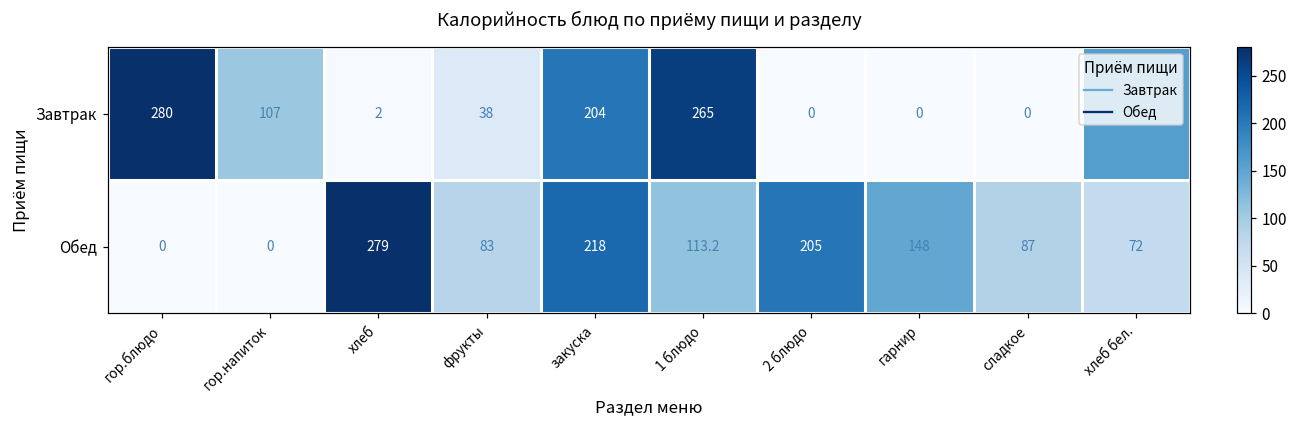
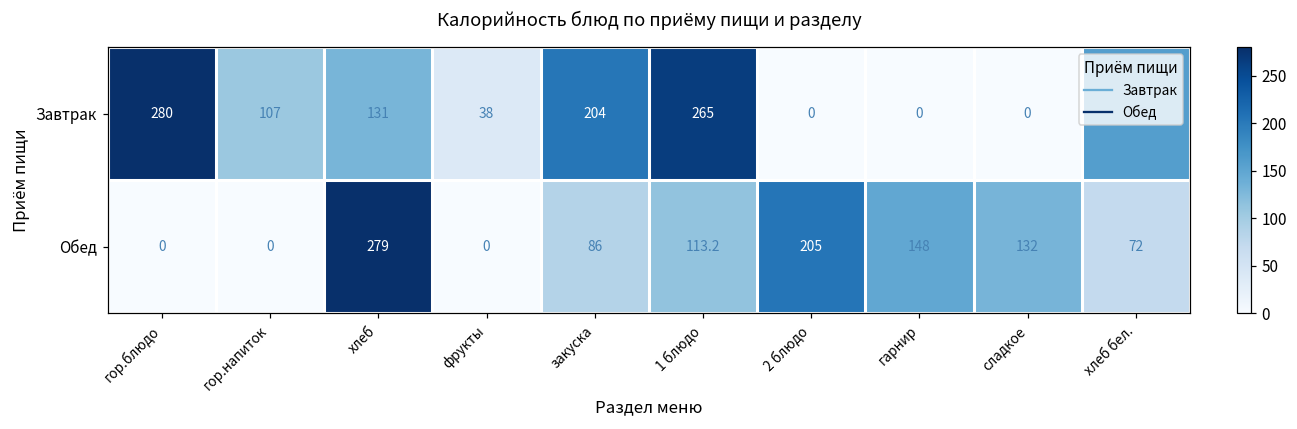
  {
    "Завтрак": {
      "гор.блюдо": 280,
      "гор.напиток": 107,
-     "хлеб": 2,
+     "хлеб": 131,
      "фрукты": 38,
      "закуска": 204,
      "1 блюдо": 265,
      "2 блюдо": 0,
      "гарнир": 0,
      "сладкое": 0
    },
    "Обед": {
      "гор.блюдо": 0,
      "гор.напиток": 0,
      "хлеб": 279,
-     "фрукты": 83,
-     "закуска": 218,
+     "фрукты": 0,
+     "закуска": 86,
      "1 блюдо": 113.2,
      "2 блюдо": 205,
-     "сладкое": 87,
+     "сладкое": 132,
      "хлеб бел.": 72
    }
  }
